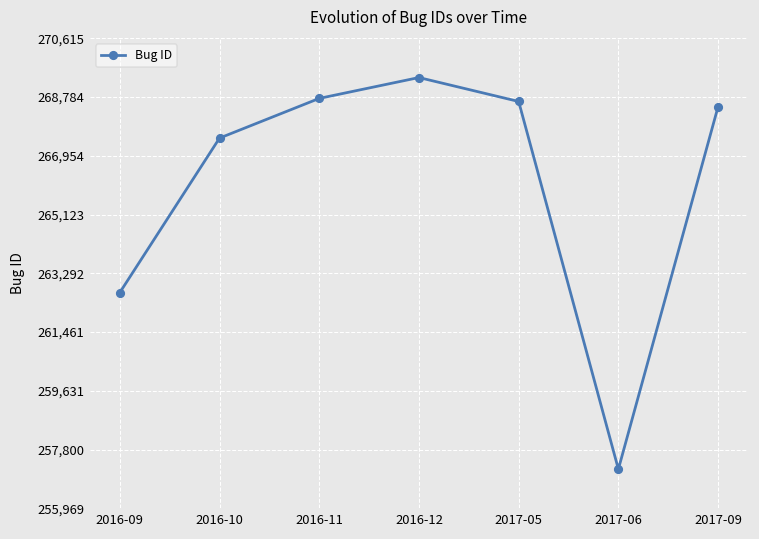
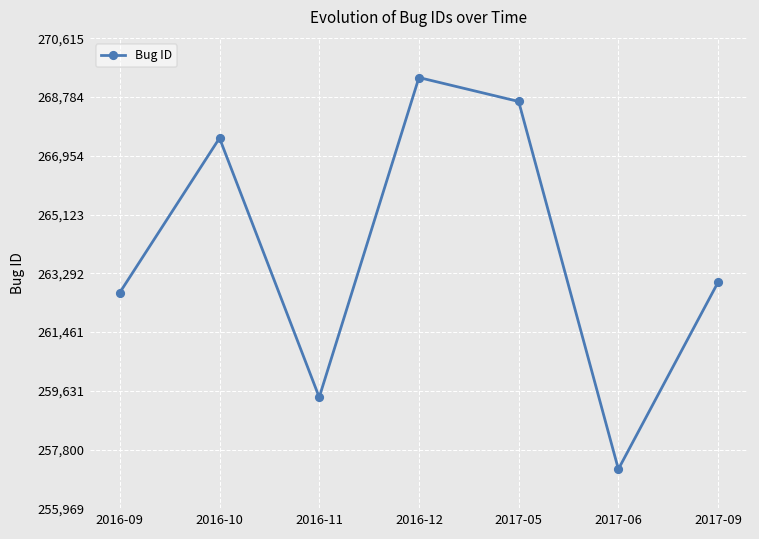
  {
    "2016-09": "262,700",
    "2016-10": "267,500",
-   "2016-11": "268,700",
+   "2016-11": "259,400",
    "2016-12": "269,400",
    "2017-05": "268,600",
    "2017-06": "257,200",
-   "2017-09": "268,500"
+   "2017-09": "263,000"
  }
